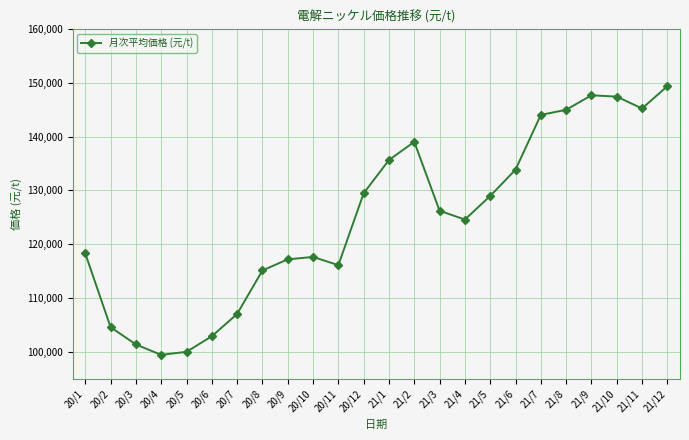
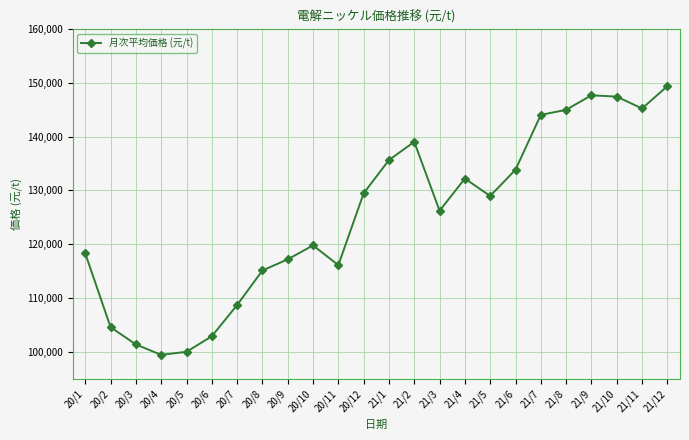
  {
    "20/1": "118,000",
    "20/2": "105,000",
    "20/3": "101,000",
    "20/4": "99,000",
    "20/5": "100,000",
    "20/6": "103,000",
-   "20/7": "107,000",
+   "20/7": "109,000",
    "20/8": "115,000",
    "20/9": "117,000",
-   "20/10": "118,000",
+   "20/10": "120,000",
    "20/11": "116,000",
    "20/12": "129,000",
    "21/1": "136,000",
    "21/2": "139,000",
    "21/3": "126,000",
-   "21/4": "125,000",
+   "21/4": "132,000",
    "21/5": "129,000",
    "21/6": "134,000",
    "21/7": "144,000",
    "21/8": "145,000",
    "21/9": "148,000",
    "21/10": "147,000",
    "21/11": "145,000",
    "21/12": "149,000"
  }
